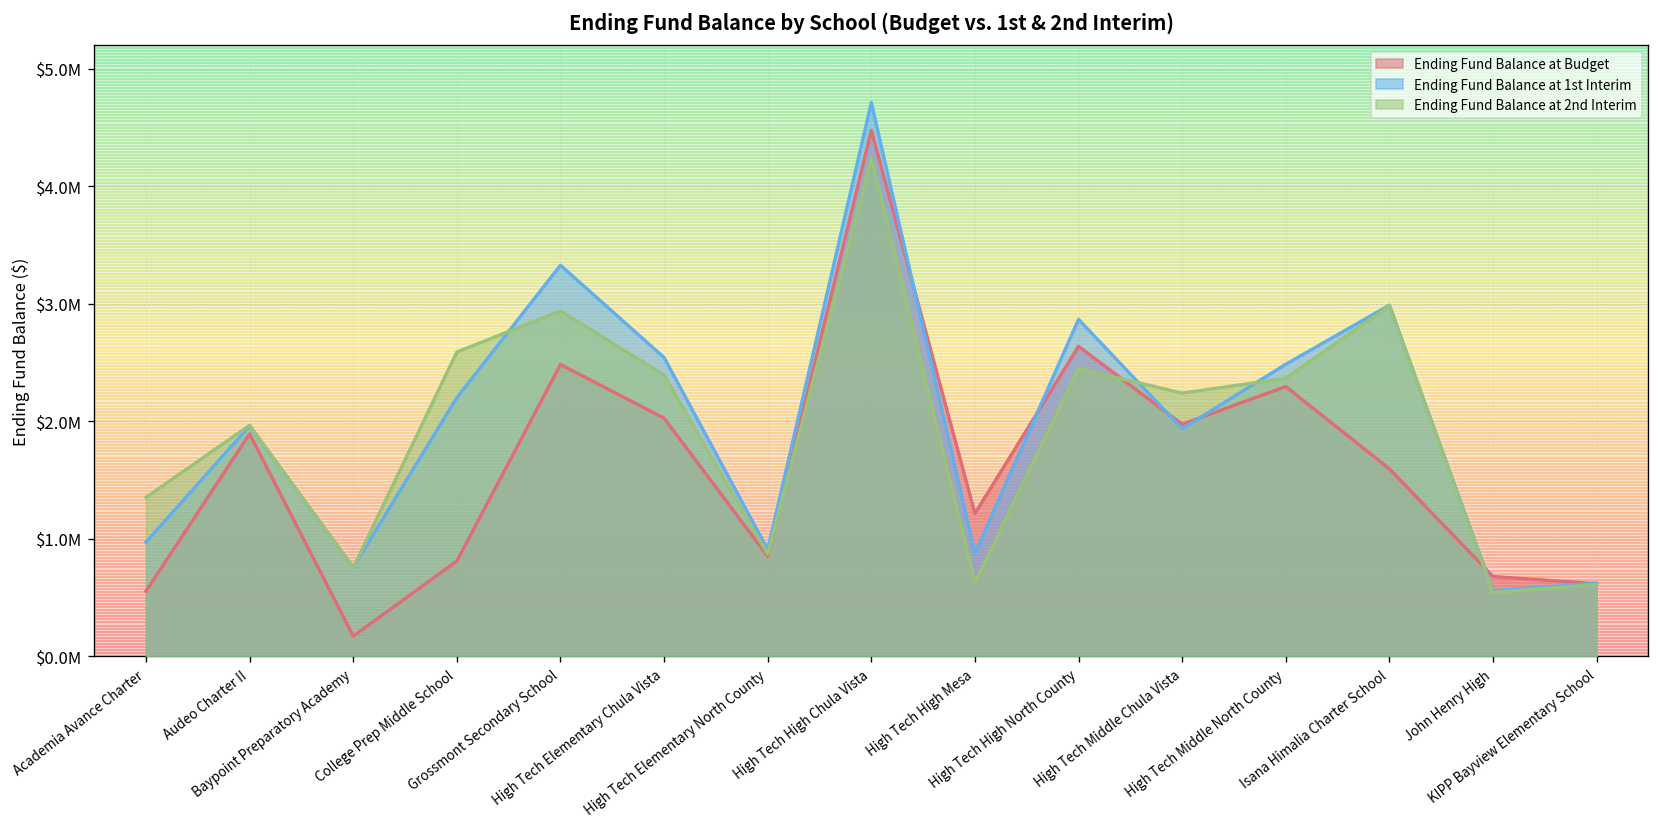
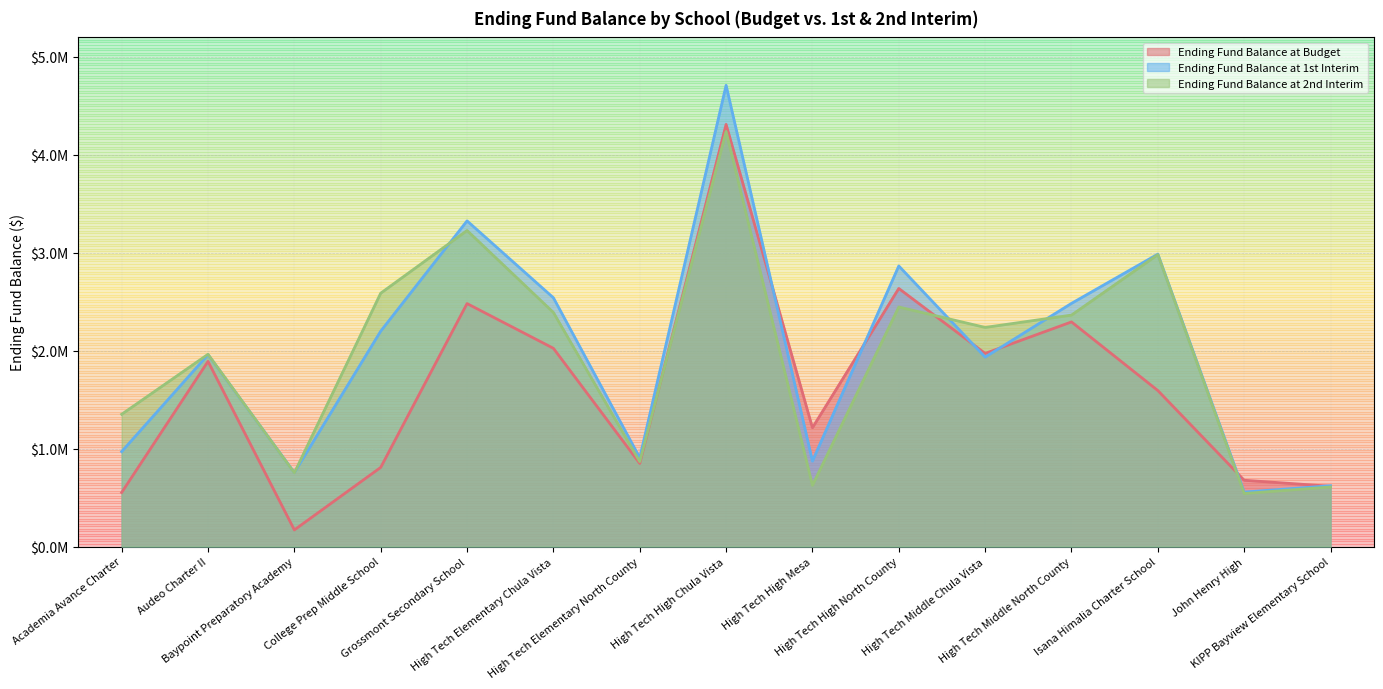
  {
    "Ending Fund Balance at Budget": {
      "Academia Avance Charter": "$600000",
      "Audeo Charter II": "$1900000",
      "Baypoint Preparatory Academy": "$200000",
      "College Prep Middle School": "$800000",
      "Grossmont Secondary School": "$2500000",
      "High Tech Elementary Chula Vista": "$2000000",
-     "High Tech High Chula Vista": "$4500000",
+     "High Tech High Chula Vista": "$4300000",
      "High Tech High Mesa": "$1200000",
      "High Tech High North County": "$2600000",
      "High Tech Middle Chula Vista": "$2000000",
      "High Tech Middle North County": "$2300000",
      "Isana Himalia Charter School": "$1600000",
      "John Henry High": "$700000"
    },
    "Ending Fund Balance at 1st Interim": {
      "Academia Avance Charter": "$1000000",
      "College Prep Middle School": "$2200000",
      "Grossmont Secondary School": "$3300000",
      "High Tech Elementary Chula Vista": "$2500000",
      "High Tech Elementary North County": "$900000",
      "High Tech High Chula Vista": "$4700000",
      "High Tech High Mesa": "$900000",
      "High Tech High North County": "$2900000",
      "High Tech Middle Chula Vista": "$1900000",
      "High Tech Middle North County": "$2500000"
    },
    "Ending Fund Balance at 2nd Interim": {
      "Academia Avance Charter": "$1400000",
      "College Prep Middle School": "$2600000",
-     "Grossmont Secondary School": "$2900000",
+     "Grossmont Secondary School": "$3200000",
      "High Tech Elementary Chula Vista": "$2400000",
      "High Tech High Chula Vista": "$4200000",
      "High Tech High Mesa": "$600000",
      "High Tech High North County": "$2400000",
      "High Tech Middle Chula Vista": "$2200000",
      "High Tech Middle North County": "$2400000"
    }
  }
